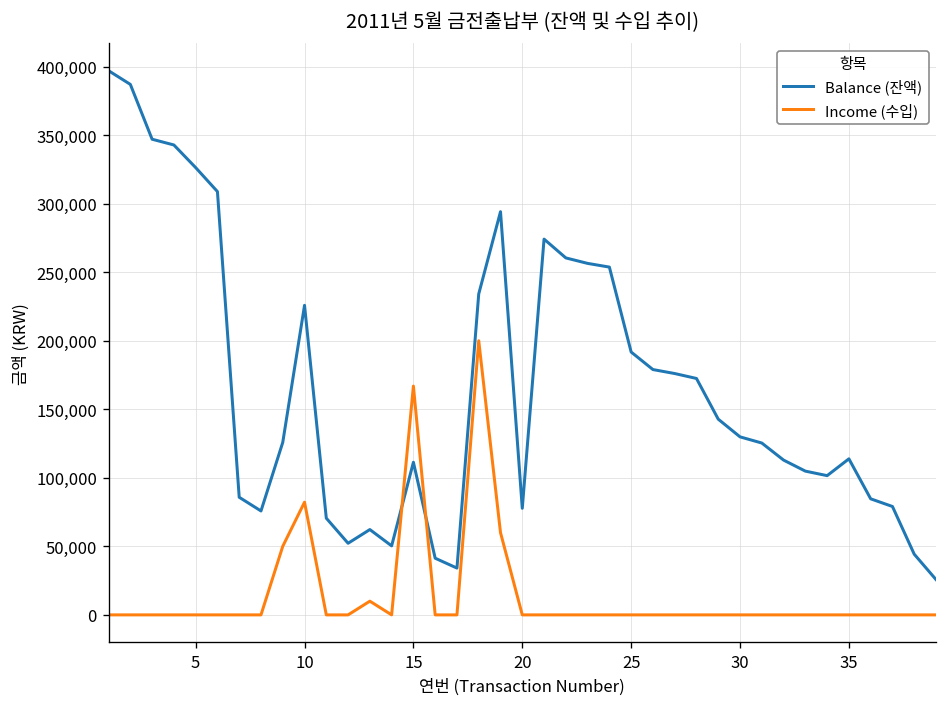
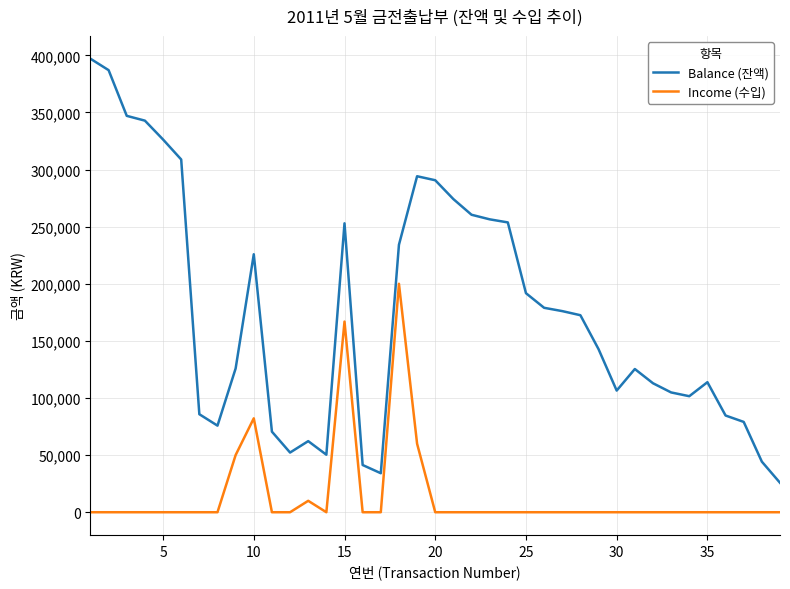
  {
    "Balance (잔액)": {
      "5": "326,000",
      "10": "226,000",
-     "15": "111,000",
-     "20": "78,000",
+     "15": "253,000",
+     "20": "291,000",
      "25": "192,000",
-     "30": "130,000",
+     "30": "107,000",
      "35": "114,000"
    },
    "Income (수입)": {
      "5": "0",
      "10": "82,000",
      "15": "167,000",
      "20": "0",
      "25": "0",
      "30": "0",
      "35": "0"
    }
  }
